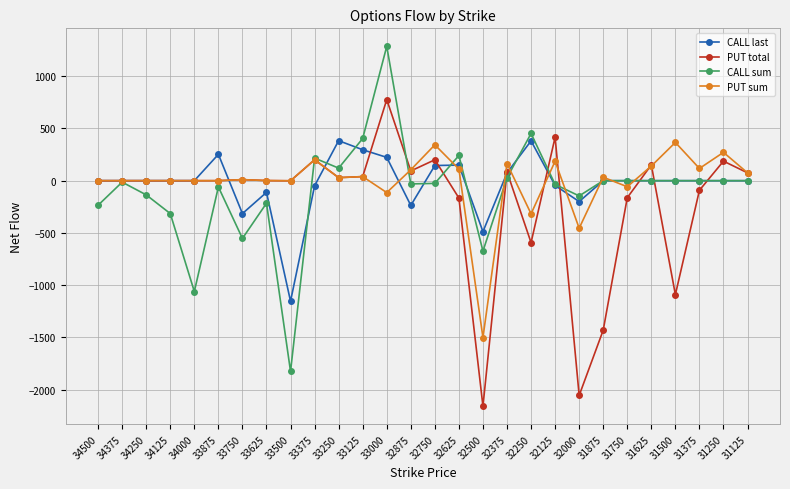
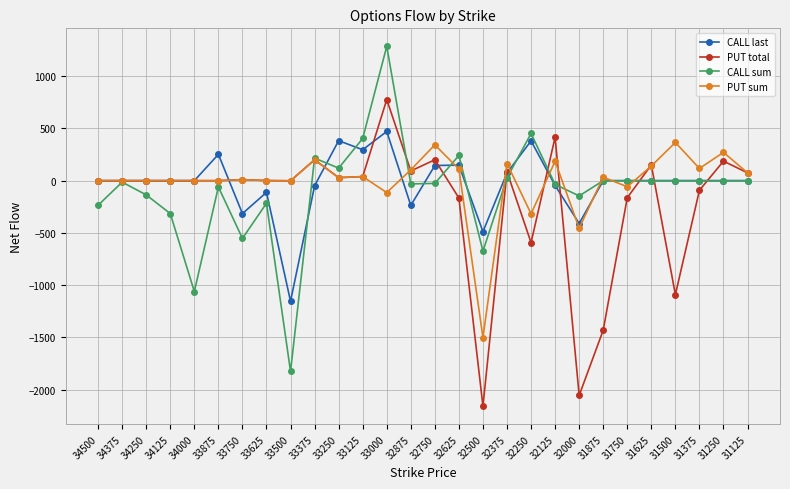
  {
    "CALL last": {
      "33875": 250,
      "33750": -320,
      "33625": -110,
      "33500": -1150,
      "33375": -50,
      "33250": 380,
      "33125": 300,
-     "33000": 220,
+     "33000": 470,
      "32875": -240,
      "32750": 150,
      "32625": 150,
      "32500": -490,
      "32250": 380,
-     "32000": -200
+     "32000": -410
    },
    "PUT total": {
      "33000": 780,
      "32750": 200,
      "32625": -170,
      "32500": -2160,
      "32250": -590,
      "32125": 420,
      "32000": -2060,
      "31875": -1430,
      "31750": -160,
      "31500": -1090,
      "31375": -90,
      "31250": 190
    },
    "CALL sum": {
      "34500": -240,
      "34250": -140,
      "34125": -320,
      "34000": -1060,
      "33875": -60,
      "33750": -550,
      "33625": -220,
      "33500": -1830,
      "33250": 120,
      "33125": 400,
      "33000": 1290,
      "32875": -30,
      "32750": -30,
      "32625": 240,
      "32500": -670,
      "32375": 30,
      "32250": 450,
      "32000": -150
    },
    "PUT sum": {
      "33000": -110,
      "32750": 340,
      "32625": 110,
      "32500": -1500,
      "32375": 160,
      "32250": -320,
      "32125": 190,
      "32000": -460,
      "31875": 30,
      "31750": -60,
      "31500": 370,
      "31375": 120,
      "31250": 270
    }
  }
